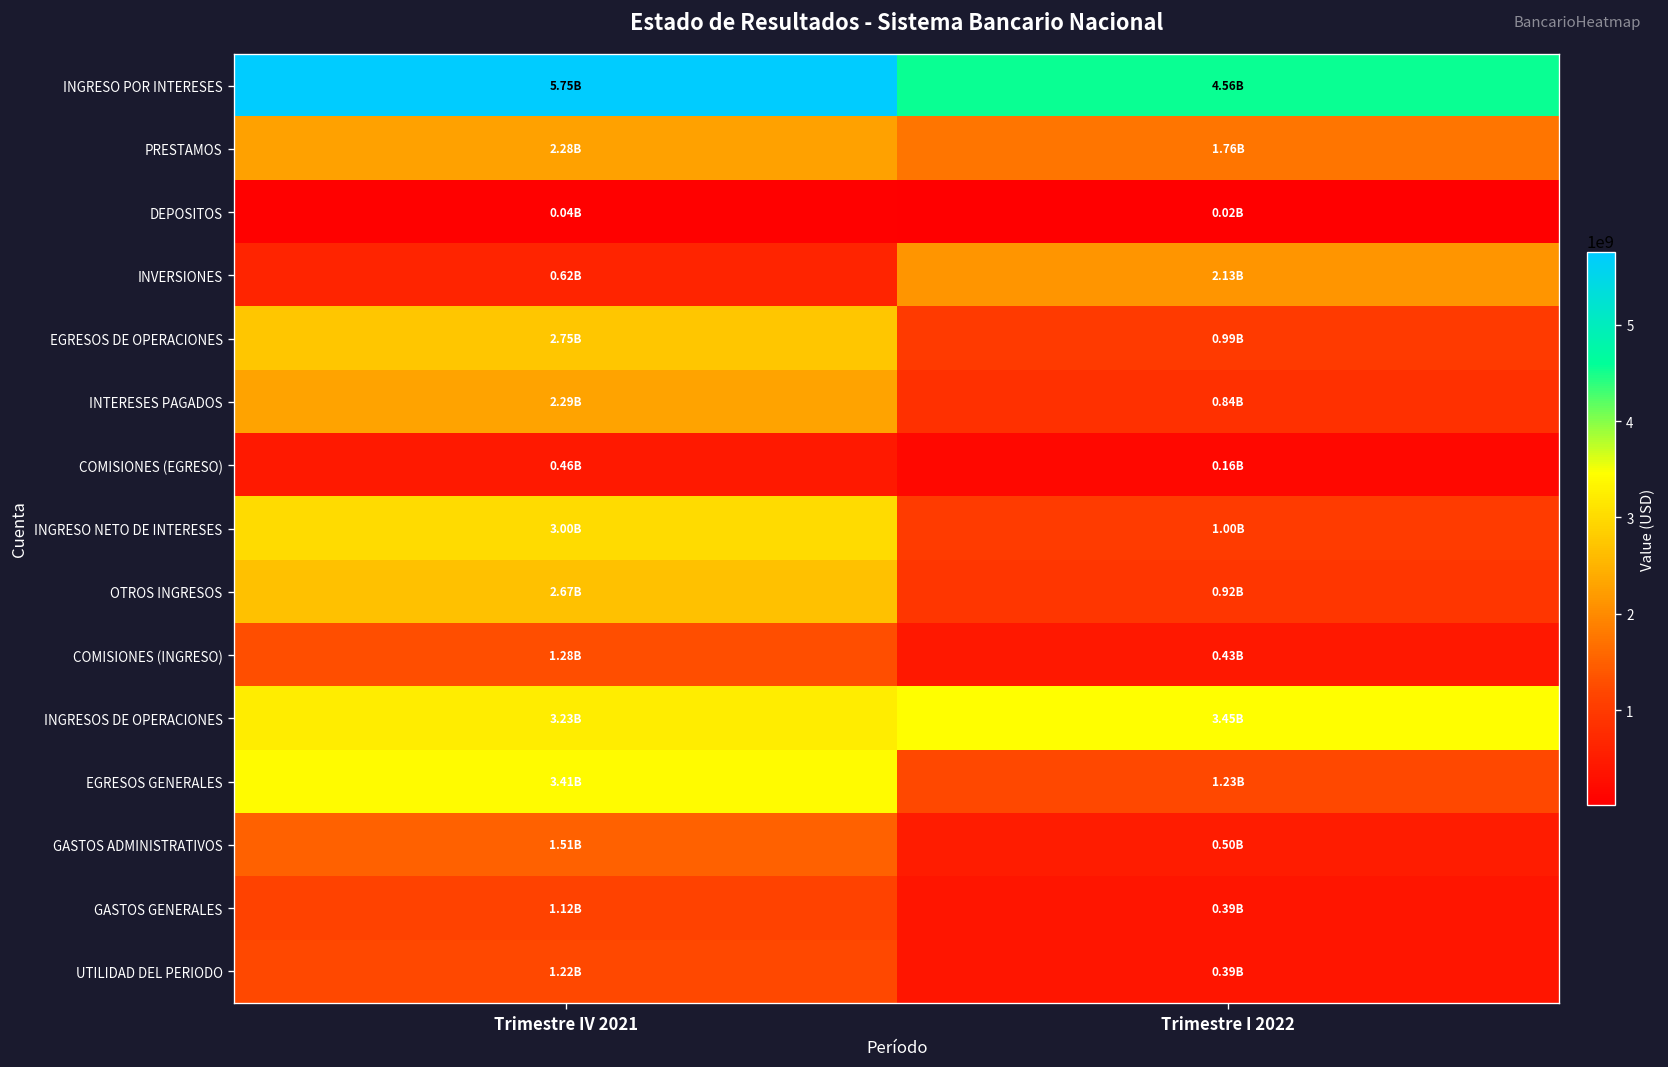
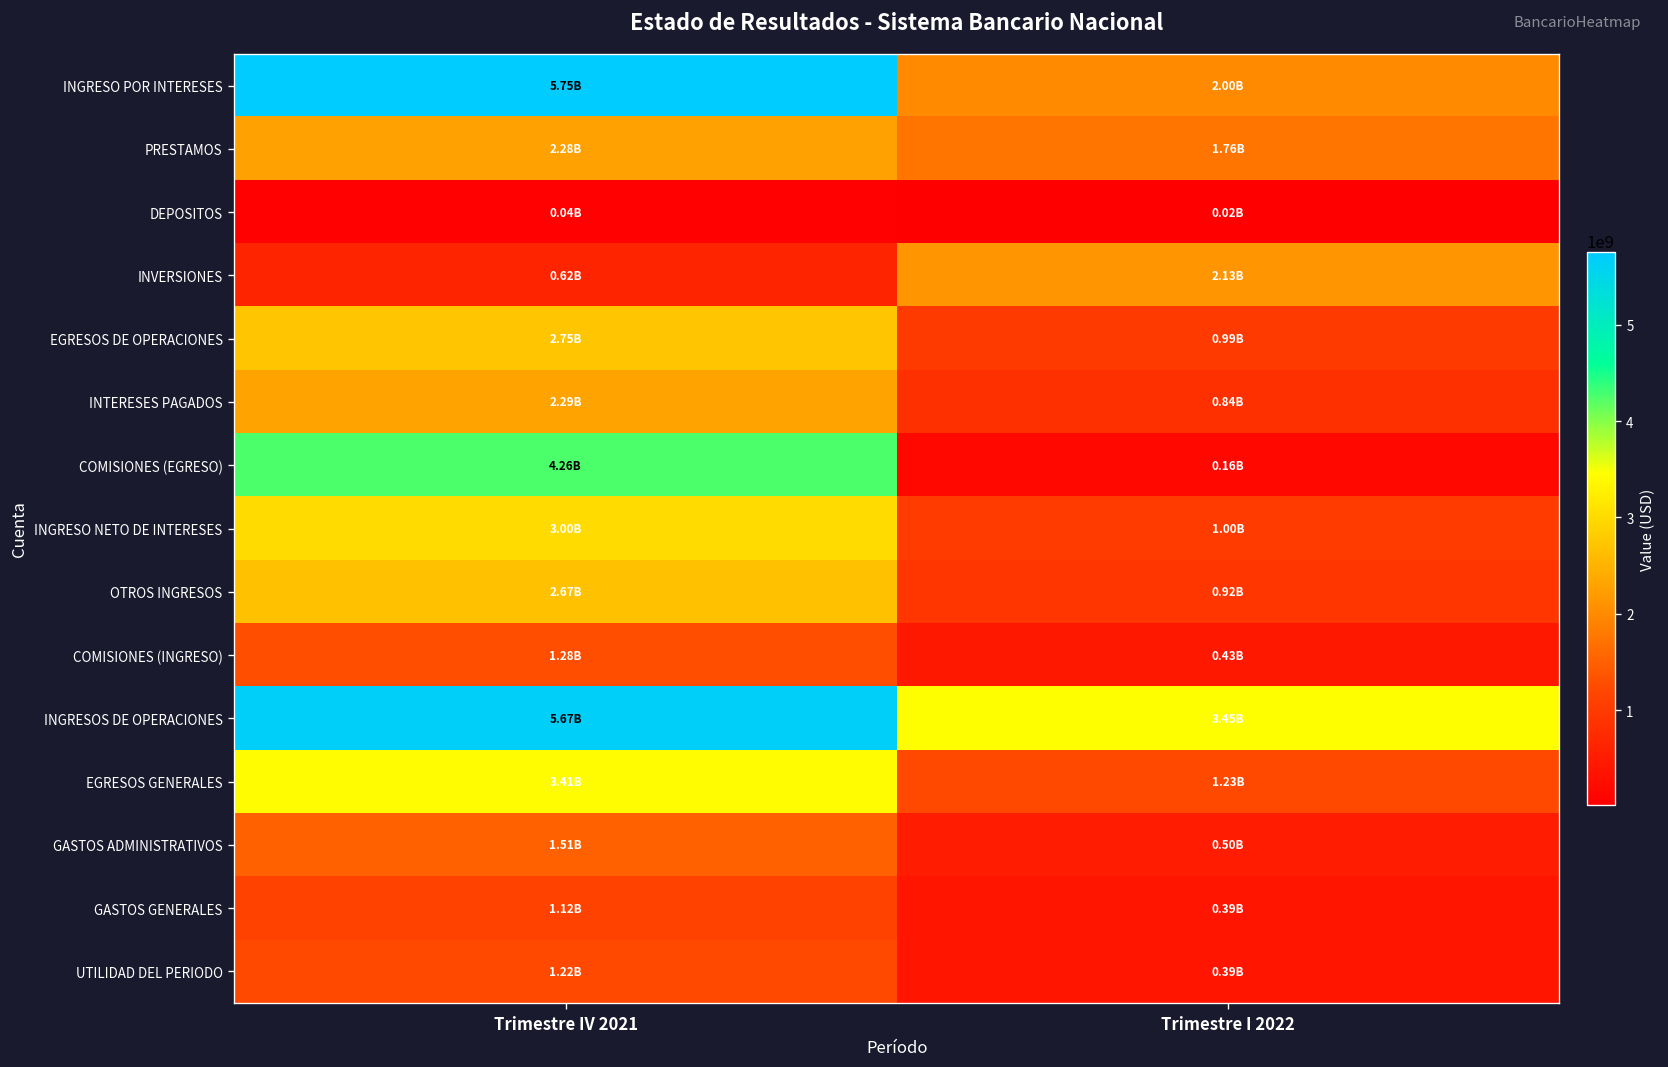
  {
    "INGRESO POR INTERESES": {
      "Trimestre IV 2021": "5.75B",
-     "Trimestre I 2022": "4.56B"
+     "Trimestre I 2022": "2.00B"
    },
    "PRESTAMOS": {
      "Trimestre IV 2021": "2.28B",
      "Trimestre I 2022": "1.76B"
    },
    "DEPOSITOS": {
      "Trimestre IV 2021": "0.04B",
      "Trimestre I 2022": "0.02B"
    },
    "INVERSIONES": {
      "Trimestre IV 2021": "0.62B",
      "Trimestre I 2022": "2.13B"
    },
    "EGRESOS DE OPERACIONES": {
      "Trimestre IV 2021": "2.75B",
      "Trimestre I 2022": "0.99B"
    },
    "INTERESES PAGADOS": {
      "Trimestre IV 2021": "2.29B",
      "Trimestre I 2022": "0.84B"
    },
    "COMISIONES (EGRESO)": {
-     "Trimestre IV 2021": "0.46B",
+     "Trimestre IV 2021": "4.26B",
      "Trimestre I 2022": "0.16B"
    },
    "INGRESO NETO DE INTERESES": {
      "Trimestre IV 2021": "3.00B",
      "Trimestre I 2022": "1.00B"
    },
    "OTROS INGRESOS": {
      "Trimestre IV 2021": "2.67B",
      "Trimestre I 2022": "0.92B"
    },
    "COMISIONES (INGRESO)": {
      "Trimestre IV 2021": "1.28B",
      "Trimestre I 2022": "0.43B"
    },
    "INGRESOS DE OPERACIONES": {
-     "Trimestre IV 2021": "3.23B",
+     "Trimestre IV 2021": "5.67B",
      "Trimestre I 2022": "3.45B"
    },
    "EGRESOS GENERALES": {
      "Trimestre IV 2021": "3.41B",
      "Trimestre I 2022": "1.23B"
    },
    "GASTOS ADMINISTRATIVOS": {
      "Trimestre IV 2021": "1.51B",
      "Trimestre I 2022": "0.50B"
    },
    "GASTOS GENERALES": {
      "Trimestre IV 2021": "1.12B",
      "Trimestre I 2022": "0.39B"
    },
    "UTILIDAD DEL PERIODO": {
      "Trimestre IV 2021": "1.22B",
      "Trimestre I 2022": "0.39B"
    }
  }
